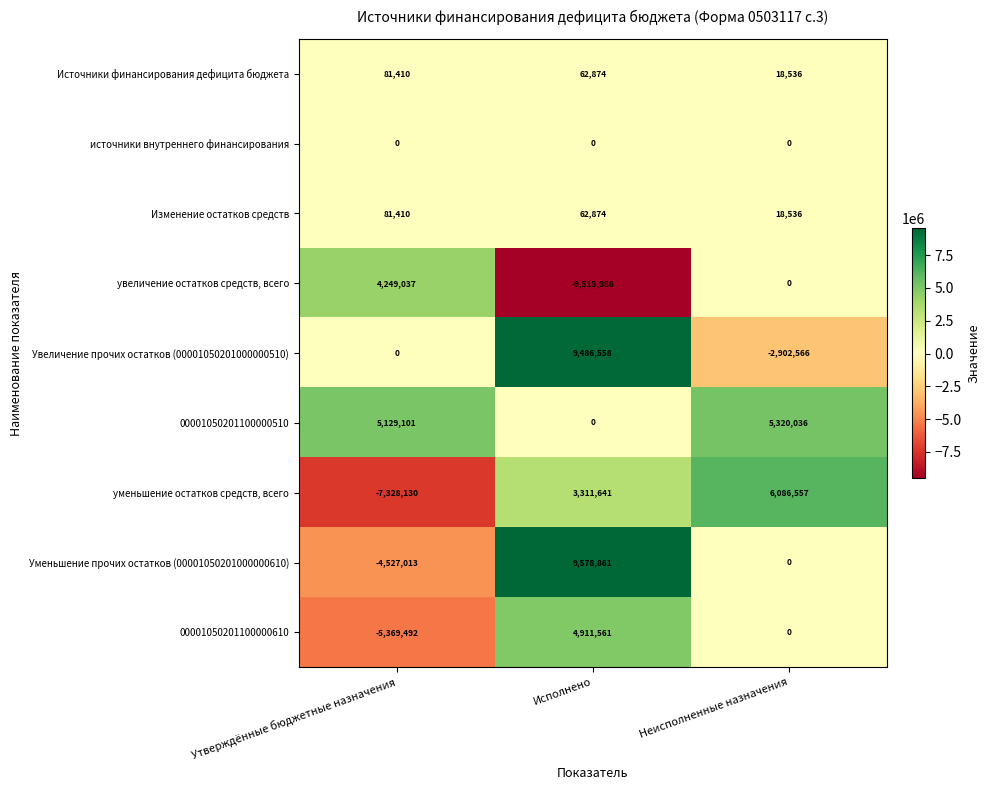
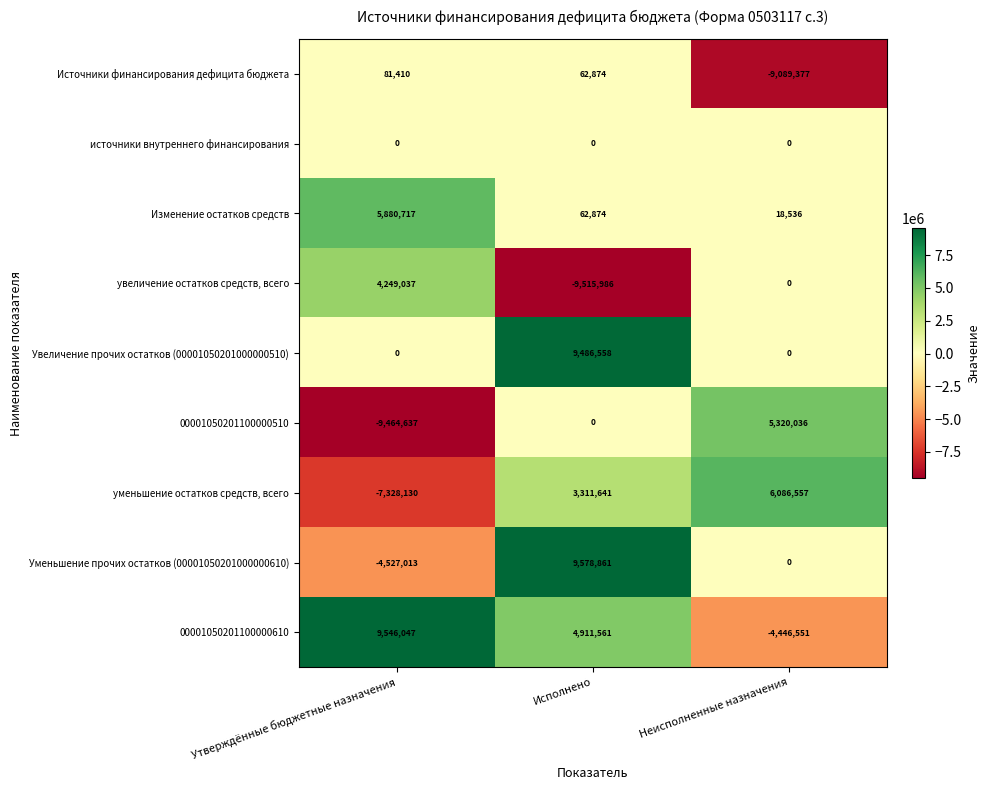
  {
    "Источники финансирования дефицита бюджета": {
      "Утверждённые бюджетные назначения": "81,410",
      "Исполнено": "62,874",
-     "Неисполненные назначения": "18,536"
+     "Неисполненные назначения": "-9,089,377"
    },
    "источники внутреннего финансирования": {
      "Утверждённые бюджетные назначения": "0",
      "Исполнено": "0",
      "Неисполненные назначения": "0"
    },
    "Изменение остатков средств": {
-     "Утверждённые бюджетные назначения": "81,410",
+     "Утверждённые бюджетные назначения": "5,880,717",
      "Исполнено": "62,874",
      "Неисполненные назначения": "18,536"
    },
    "увеличение остатков средств, всего": {
      "Утверждённые бюджетные назначения": "4,249,037",
      "Исполнено": "-9,515,986",
      "Неисполненные назначения": "0"
    },
    "Увеличение прочих остатков (00001050201000000510)": {
      "Утверждённые бюджетные назначения": "0",
      "Исполнено": "9,486,558",
-     "Неисполненные назначения": "-2,902,566"
+     "Неисполненные назначения": "0"
    },
    "00001050201100000510": {
-     "Утверждённые бюджетные назначения": "5,129,101",
+     "Утверждённые бюджетные назначения": "-9,464,637",
      "Исполнено": "0",
      "Неисполненные назначения": "5,320,036"
    },
    "уменьшение остатков средств, всего": {
      "Утверждённые бюджетные назначения": "-7,328,130",
      "Исполнено": "3,311,641",
      "Неисполненные назначения": "6,086,557"
    },
    "Уменьшение прочих остатков (00001050201000000610)": {
      "Утверждённые бюджетные назначения": "-4,527,013",
      "Исполнено": "9,578,861",
      "Неисполненные назначения": "0"
    },
    "00001050201100000610": {
-     "Утверждённые бюджетные назначения": "-5,369,492",
+     "Утверждённые бюджетные назначения": "9,546,047",
      "Исполнено": "4,911,561",
-     "Неисполненные назначения": "0"
+     "Неисполненные назначения": "-4,446,551"
    }
  }
